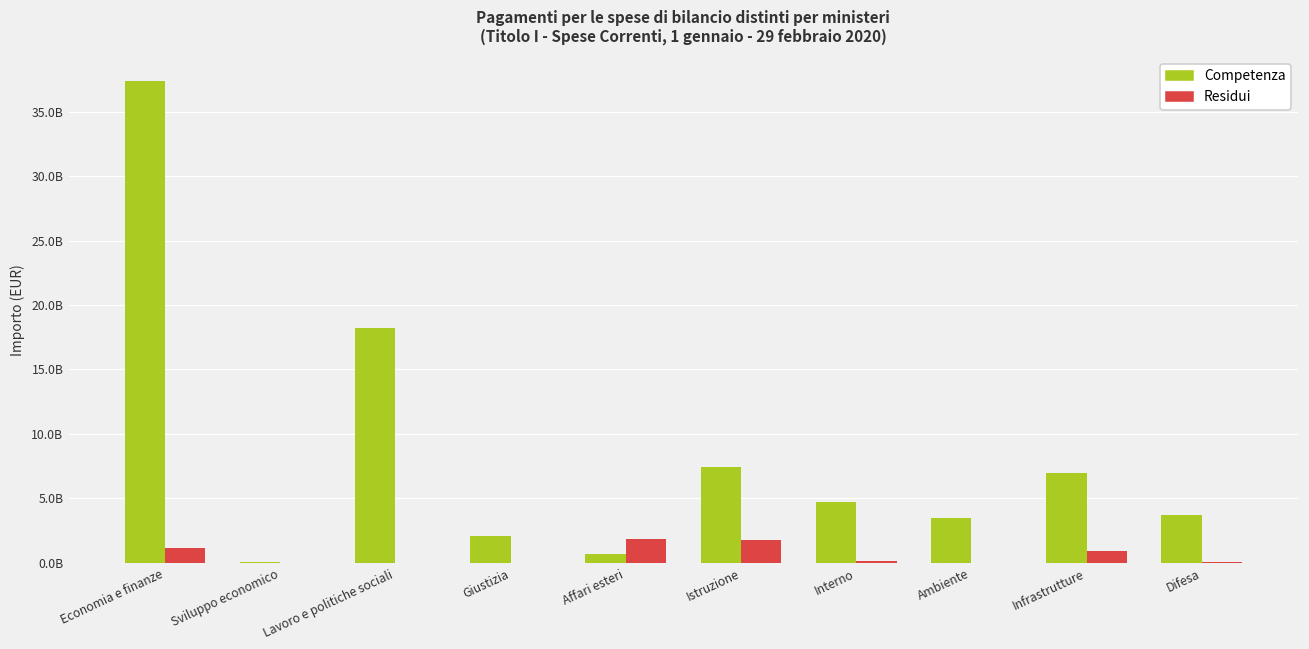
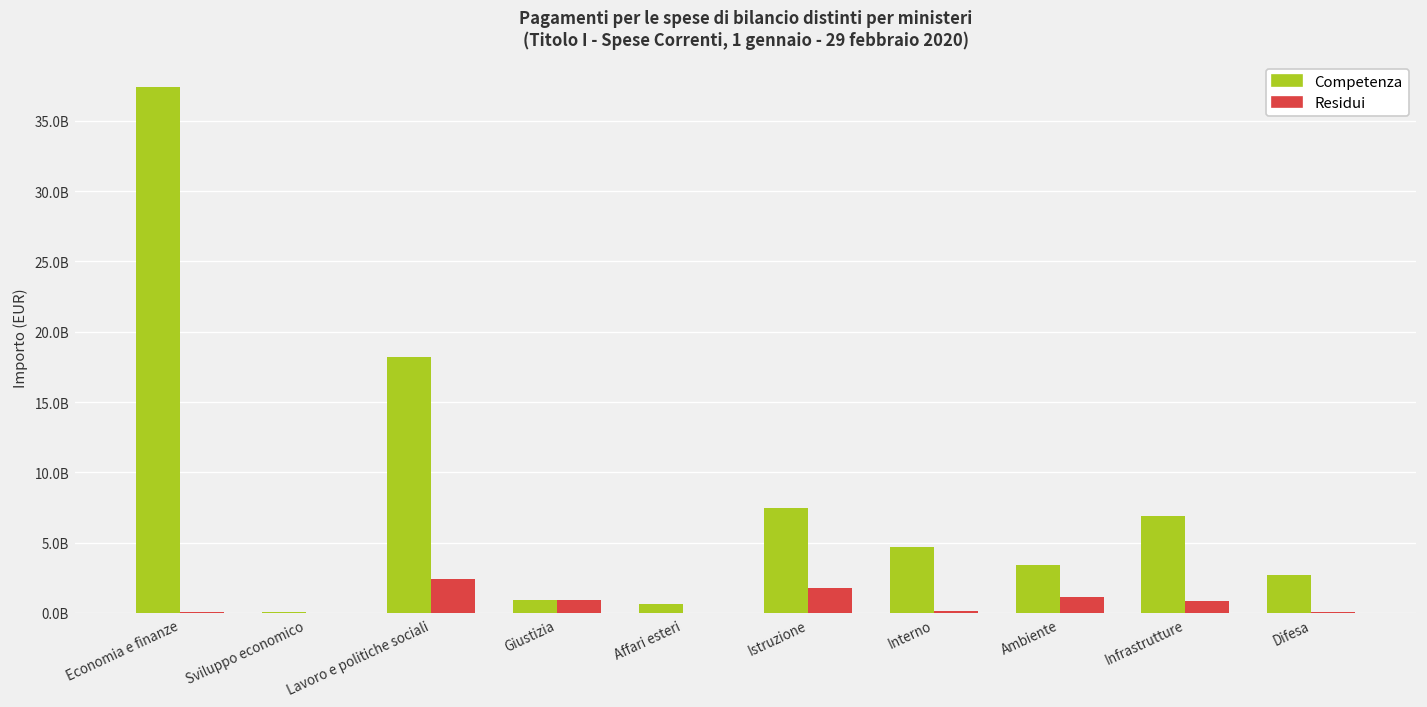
  {
    "Competenza": {
      "Economia e finanze": 37400000000,
      "Lavoro e politiche sociali": 18200000000,
-     "Giustizia": 2100000000,
+     "Giustizia": 900000000,
      "Affari esteri": 700000000,
      "Istruzione": 7500000000,
      "Interno": 4700000000,
      "Ambiente": 3400000000,
      "Infrastrutture": 6900000000,
-     "Difesa": 3700000000
+     "Difesa": 2700000000
    },
    "Residui": {
-     "Economia e finanze": 1200000000,
-     "Lavoro e politiche sociali": 0,
-     "Giustizia": 0,
-     "Affari esteri": 1900000000,
+     "Economia e finanze": 100000000,
+     "Lavoro e politiche sociali": 2400000000,
+     "Giustizia": 900000000,
+     "Affari esteri": 0,
      "Istruzione": 1800000000,
-     "Ambiente": 0,
+     "Ambiente": 1200000000,
      "Infrastrutture": 900000000
    }
  }
